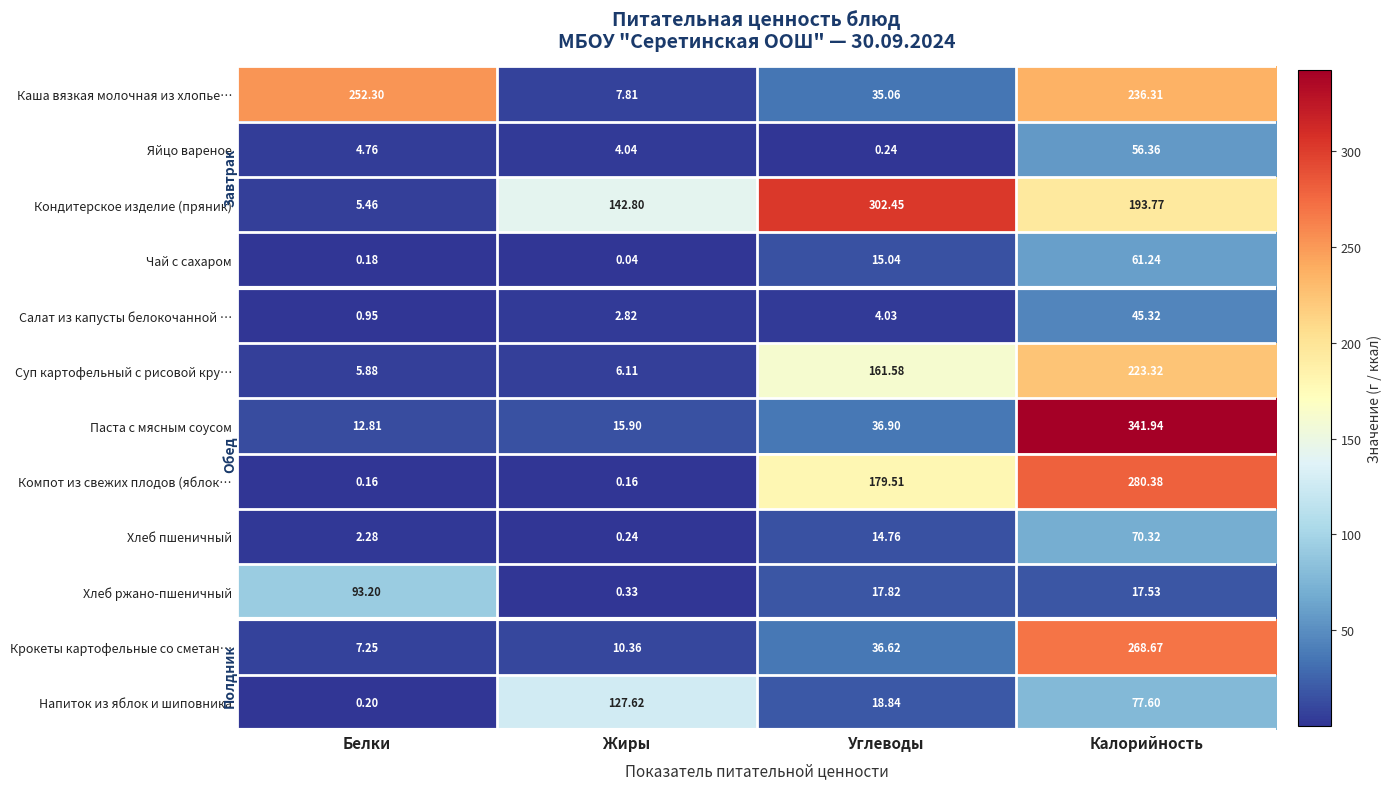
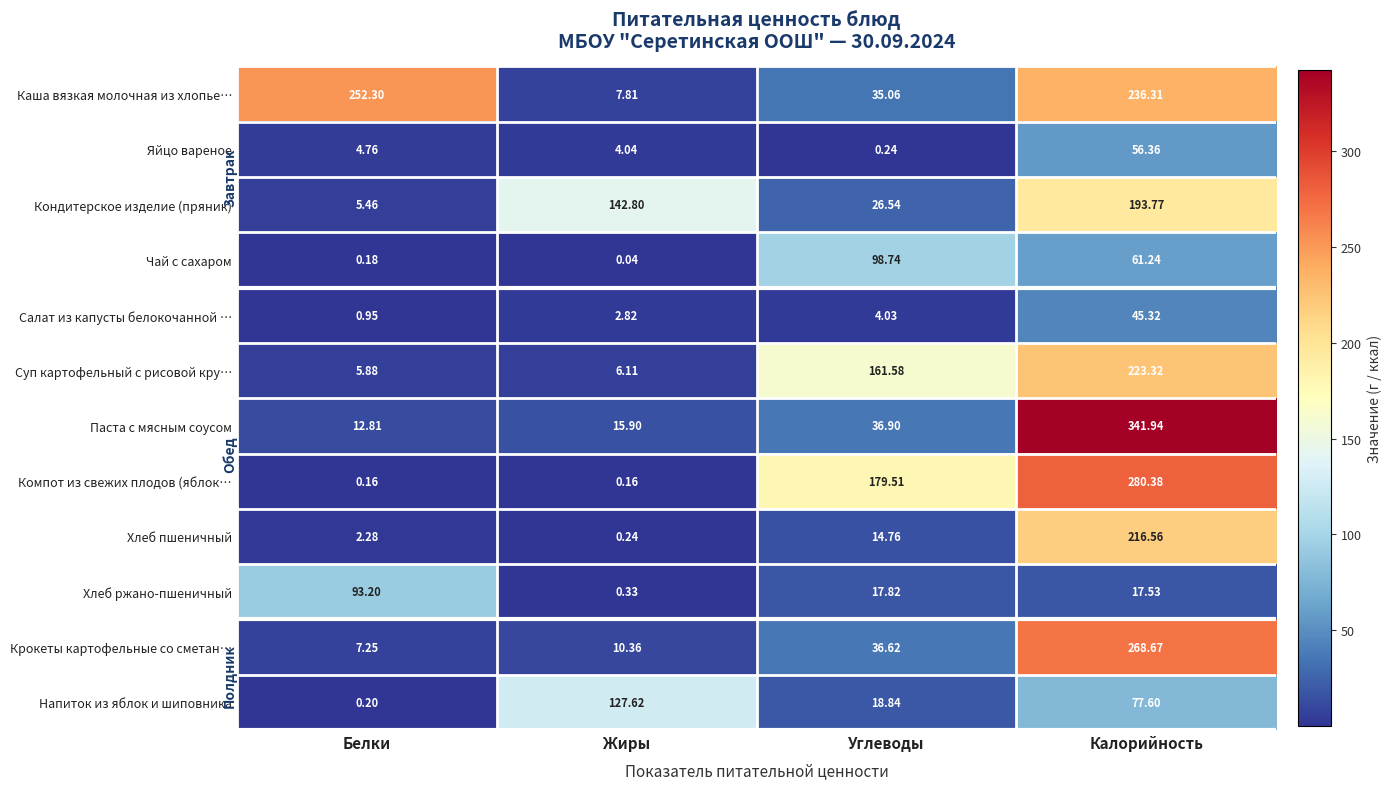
  {
    "Каша вязкая молочная из хлопье…": {
      "Белки": 252.30,
      "Жиры": 7.81,
      "Углеводы": 35.06,
      "Калорийность": 236.31
    },
    "Яйцо вареное": {
      "Белки": 4.76,
      "Жиры": 4.04,
      "Углеводы": 0.24,
      "Калорийность": 56.36
    },
    "Кондитерское изделие (пряник)": {
      "Белки": 5.46,
      "Жиры": 142.80,
-     "Углеводы": 302.45,
+     "Углеводы": 26.54,
      "Калорийность": 193.77
    },
    "Чай с сахаром": {
      "Белки": 0.18,
      "Жиры": 0.04,
-     "Углеводы": 15.04,
+     "Углеводы": 98.74,
      "Калорийность": 61.24
    },
    "Салат из капусты белокочанной …": {
      "Белки": 0.95,
      "Жиры": 2.82,
      "Углеводы": 4.03,
      "Калорийность": 45.32
    },
    "Суп картофельный с рисовой кру…": {
      "Белки": 5.88,
      "Жиры": 6.11,
      "Углеводы": 161.58,
      "Калорийность": 223.32
    },
    "Паста с мясным соусом": {
      "Белки": 12.81,
      "Жиры": 15.90,
      "Углеводы": 36.90,
      "Калорийность": 341.94
    },
    "Компот из свежих плодов (яблок…": {
      "Белки": 0.16,
      "Жиры": 0.16,
      "Углеводы": 179.51,
      "Калорийность": 280.38
    },
    "Хлеб пшеничный": {
      "Белки": 2.28,
      "Жиры": 0.24,
      "Углеводы": 14.76,
-     "Калорийность": 70.32
+     "Калорийность": 216.56
    },
    "Хлеб ржано-пшеничный": {
      "Белки": 93.20,
      "Жиры": 0.33,
      "Углеводы": 17.82,
      "Калорийность": 17.53
    },
    "Крокеты картофельные со сметан…": {
      "Белки": 7.25,
      "Жиры": 10.36,
      "Углеводы": 36.62,
      "Калорийность": 268.67
    },
    "Напиток из яблок и шиповника": {
      "Белки": 0.20,
      "Жиры": 127.62,
      "Углеводы": 18.84,
      "Калорийность": 77.60
    }
  }
